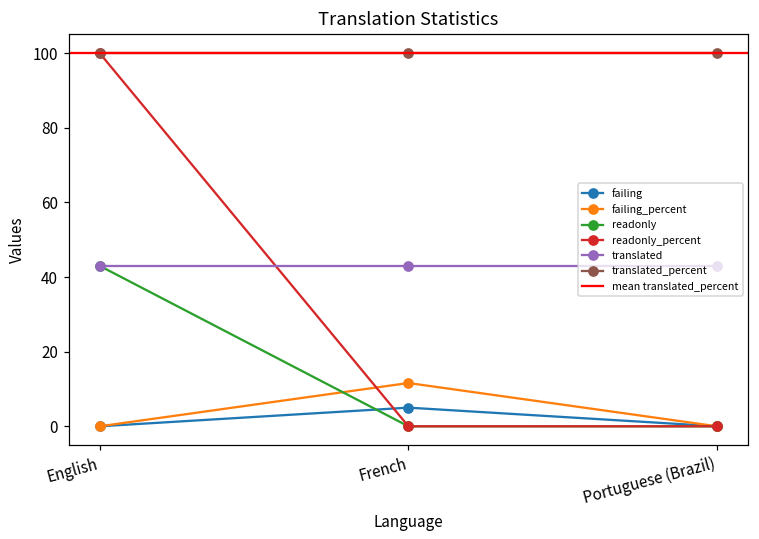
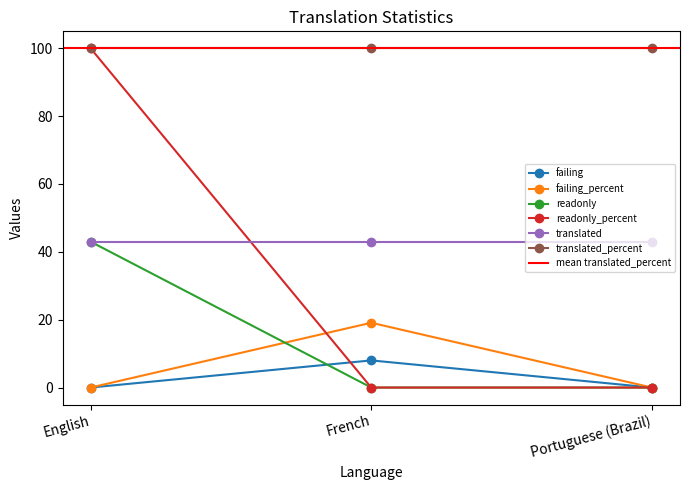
  {
    "failing": {
-     "French": 5
+     "French": 8
    },
    "failing_percent": {
-     "French": 12
+     "French": 19
    },
    "translated": {
      "French": 43
    },
    "translated_percent": {
      "French": 100,
      "Portuguese (Brazil)": 100
    }
  }
